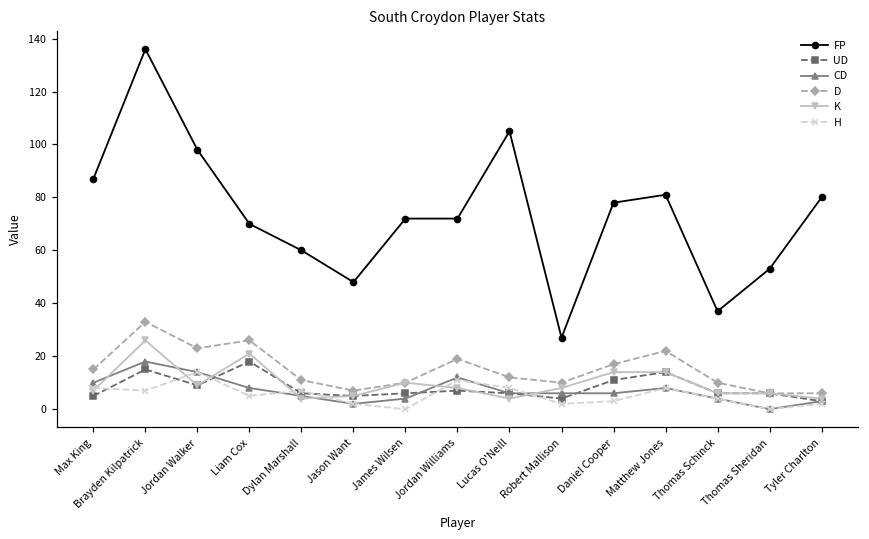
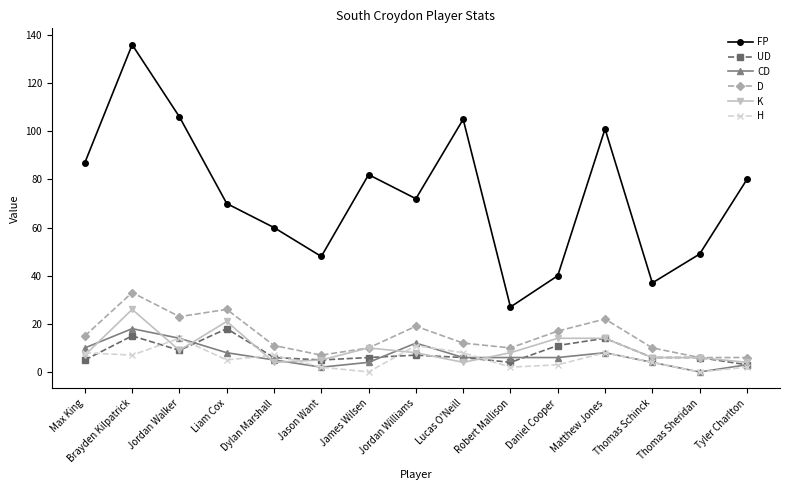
  {
    "FP": {
      "Max King": 87,
      "Brayden Kilpatrick": 136,
-     "Jordan Walker": 98,
+     "Jordan Walker": 106,
      "Liam Cox": 70,
      "Dylan Marshall": 60,
      "Jason Want": 48,
-     "James Wilsen": 72,
+     "James Wilsen": 82,
      "Jordan Williams": 72,
      "Lucas O'Neill": 105,
      "Robert Mallison": 27,
-     "Daniel Cooper": 78,
-     "Matthew Jones": 81,
+     "Daniel Cooper": 40,
+     "Matthew Jones": 101,
      "Thomas Schinck": 37,
-     "Thomas Sheridan": 53,
+     "Thomas Sheridan": 49,
      "Tyler Charlton": 80
    }
  }
